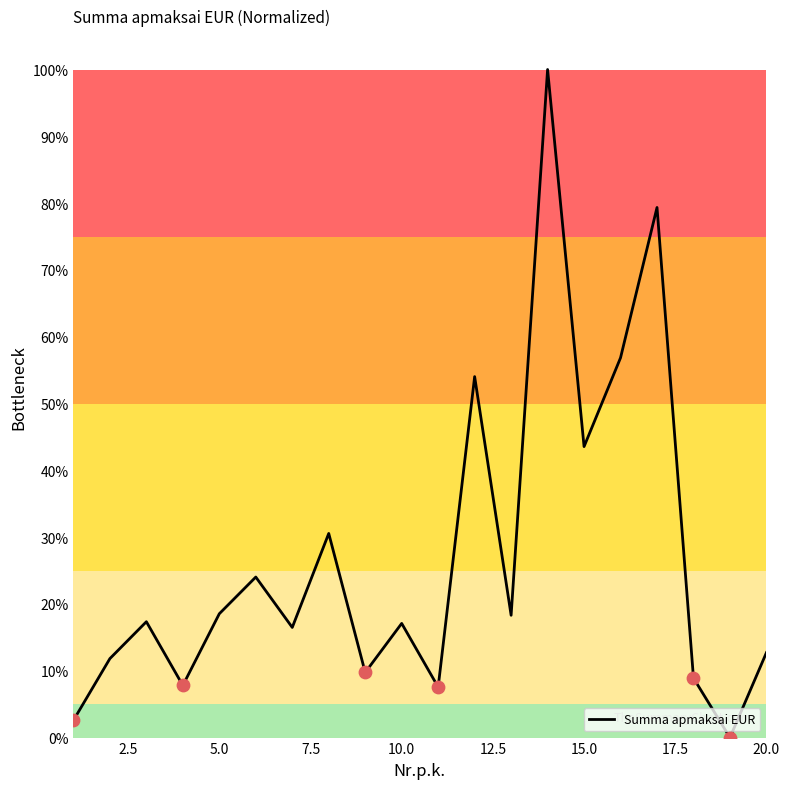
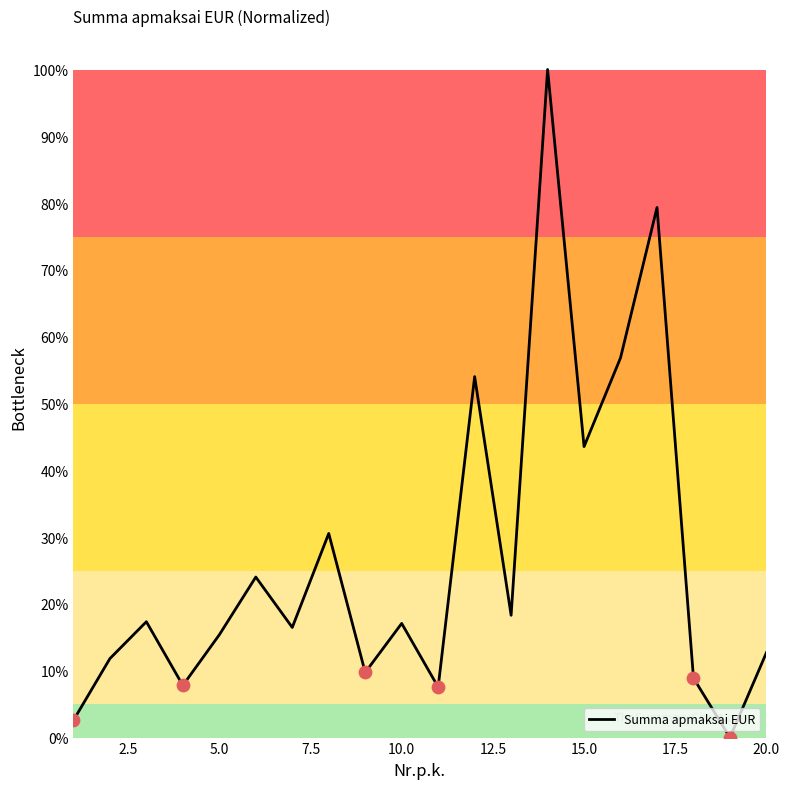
  {
    "Summa apmaksai EUR": {
-     "5.0": "19%",
+     "5.0": "15%",
      "10.0": "17%",
      "15.0": "44%",
      "20.0": "13%"
    }
  }
